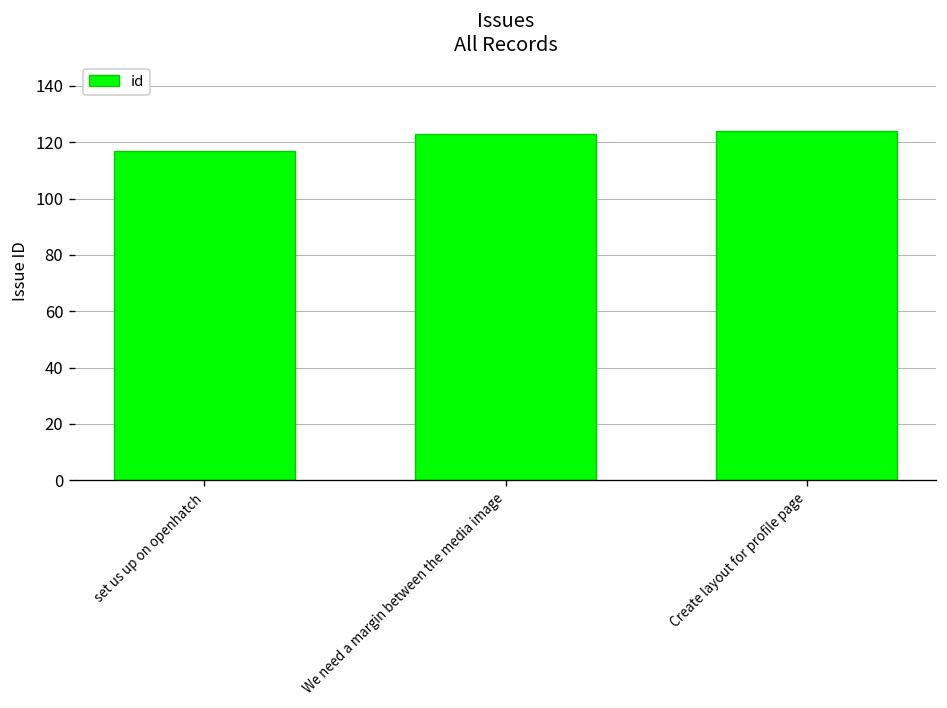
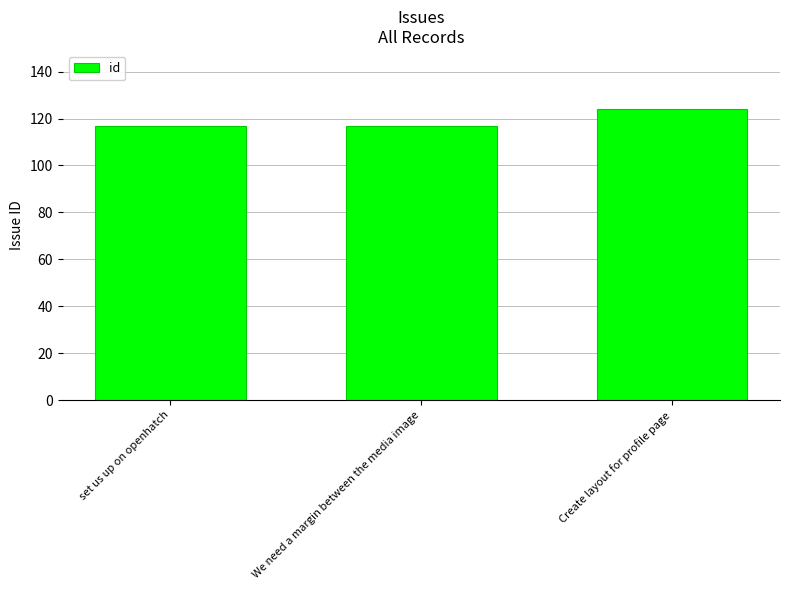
  {
    "set us up on openhatch": 117,
-   "We need a margin between the media image": 123,
+   "We need a margin between the media image": 117,
    "Create layout for profile page": 124
  }
